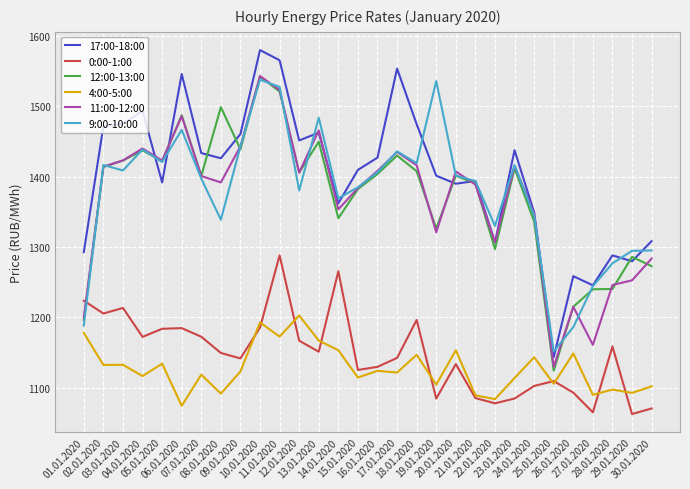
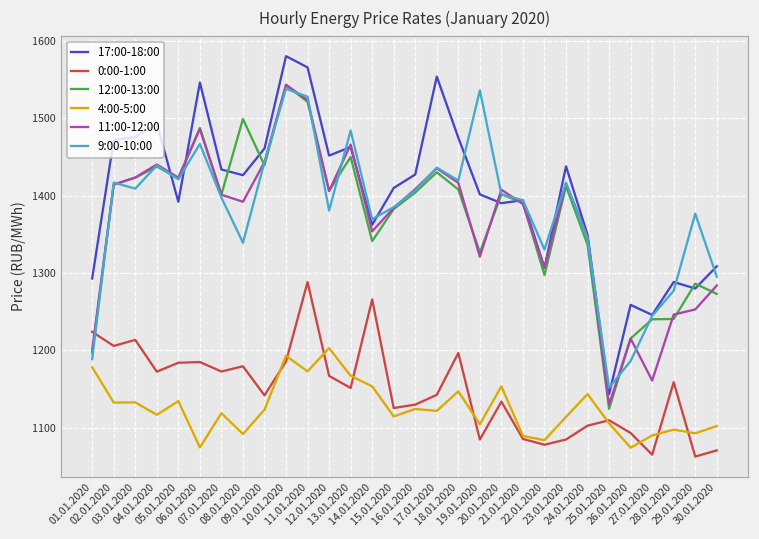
  {
    "17:00-18:00": {
      "01.01.2020": 1290,
      "05.01.2020": 1390,
      "06.01.2020": 1550,
      "07.01.2020": 1430,
      "08.01.2020": 1430,
      "09.01.2020": 1460,
      "10.01.2020": 1580,
      "11.01.2020": 1570,
      "12.01.2020": 1450,
      "14.01.2020": 1360,
      "15.01.2020": 1410,
      "16.01.2020": 1430,
      "17.01.2020": 1550,
      "18.01.2020": 1470,
      "19.01.2020": 1400,
      "20.01.2020": 1390,
      "23.01.2020": 1440,
      "25.01.2020": 1140,
      "26.01.2020": 1260,
      "28.01.2020": 1290,
      "29.01.2020": 1280,
      "30.01.2020": 1310
    },
    "0:00-1:00": {
      "01.01.2020": 1220,
      "02.01.2020": 1210,
      "03.01.2020": 1210,
      "04.01.2020": 1170,
      "05.01.2020": 1180,
      "06.01.2020": 1180,
      "07.01.2020": 1170,
-     "08.01.2020": 1150,
+     "08.01.2020": 1180,
      "09.01.2020": 1140,
      "10.01.2020": 1190,
      "11.01.2020": 1290,
      "12.01.2020": 1170,
      "13.01.2020": 1150,
      "14.01.2020": 1270,
      "15.01.2020": 1130,
      "16.01.2020": 1130,
      "17.01.2020": 1140,
      "18.01.2020": 1200,
      "19.01.2020": 1080,
      "20.01.2020": 1130,
      "21.01.2020": 1090,
      "22.01.2020": 1080,
      "23.01.2020": 1080,
      "24.01.2020": 1100,
      "25.01.2020": 1110,
      "26.01.2020": 1090,
      "27.01.2020": 1070,
      "28.01.2020": 1160,
      "29.01.2020": 1060,
      "30.01.2020": 1070
    },
    "12:00-13:00": {
      "08.01.2020": 1500,
      "09.01.2020": 1440,
      "13.01.2020": 1450,
      "14.01.2020": 1340,
      "17.01.2020": 1430,
      "18.01.2020": 1410,
      "19.01.2020": 1330,
      "22.01.2020": 1300,
      "24.01.2020": 1340,
      "25.01.2020": 1120,
      "27.01.2020": 1240,
      "28.01.2020": 1240,
      "29.01.2020": 1290,
      "30.01.2020": 1270
    },
    "4:00-5:00": {
      "01.01.2020": 1180,
      "02.01.2020": 1130,
      "03.01.2020": 1130,
      "04.01.2020": 1120,
      "05.01.2020": 1130,
      "06.01.2020": 1070,
      "07.01.2020": 1120,
      "08.01.2020": 1090,
      "09.01.2020": 1120,
      "10.01.2020": 1190,
      "11.01.2020": 1170,
      "12.01.2020": 1200,
      "13.01.2020": 1170,
      "14.01.2020": 1150,
      "15.01.2020": 1110,
      "16.01.2020": 1120,
      "17.01.2020": 1120,
      "18.01.2020": 1150,
      "19.01.2020": 1100,
      "20.01.2020": 1150,
      "21.01.2020": 1090,
      "22.01.2020": 1080,
      "23.01.2020": 1110,
      "24.01.2020": 1140,
      "25.01.2020": 1110,
-     "26.01.2020": 1150,
+     "26.01.2020": 1070,
      "27.01.2020": 1090,
      "28.01.2020": 1100,
      "29.01.2020": 1090,
      "30.01.2020": 1100
    },
    "11:00-12:00": {
      "08.01.2020": 1390,
      "14.01.2020": 1350,
      "19.01.2020": 1320,
      "20.01.2020": 1410,
      "25.01.2020": 1130,
      "27.01.2020": 1160,
      "28.01.2020": 1250,
      "29.01.2020": 1250,
      "30.01.2020": 1280
    },
    "9:00-10:00": {
      "01.01.2020": 1190,
      "03.01.2020": 1410,
      "06.01.2020": 1470,
      "07.01.2020": 1400,
      "08.01.2020": 1340,
      "10.01.2020": 1540,
      "11.01.2020": 1530,
      "12.01.2020": 1380,
      "13.01.2020": 1480,
      "14.01.2020": 1370,
      "19.01.2020": 1540,
      "22.01.2020": 1330,
      "25.01.2020": 1150,
      "26.01.2020": 1190,
      "28.01.2020": 1280,
-     "29.01.2020": 1290,
+     "29.01.2020": 1380,
      "30.01.2020": 1300
    }
  }
